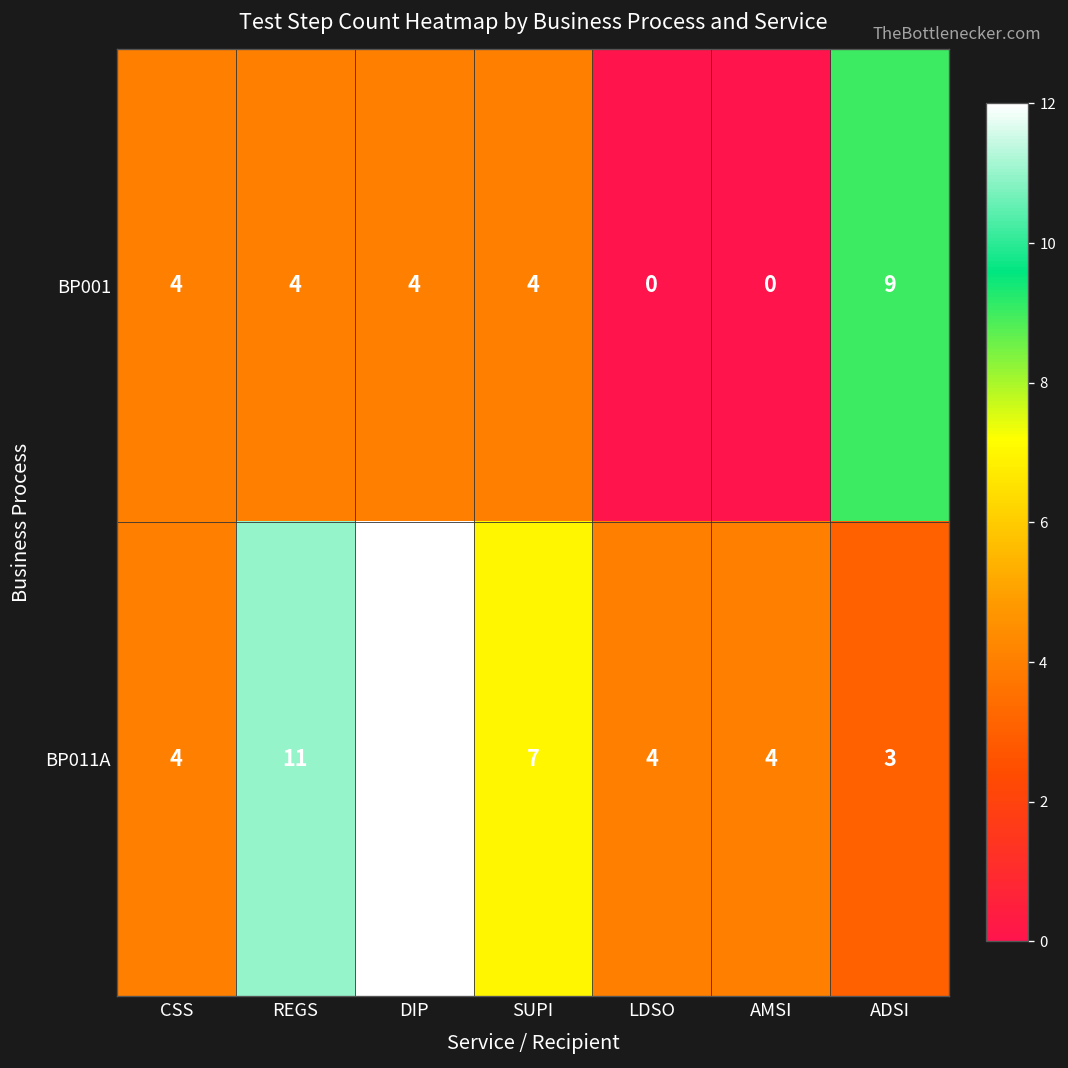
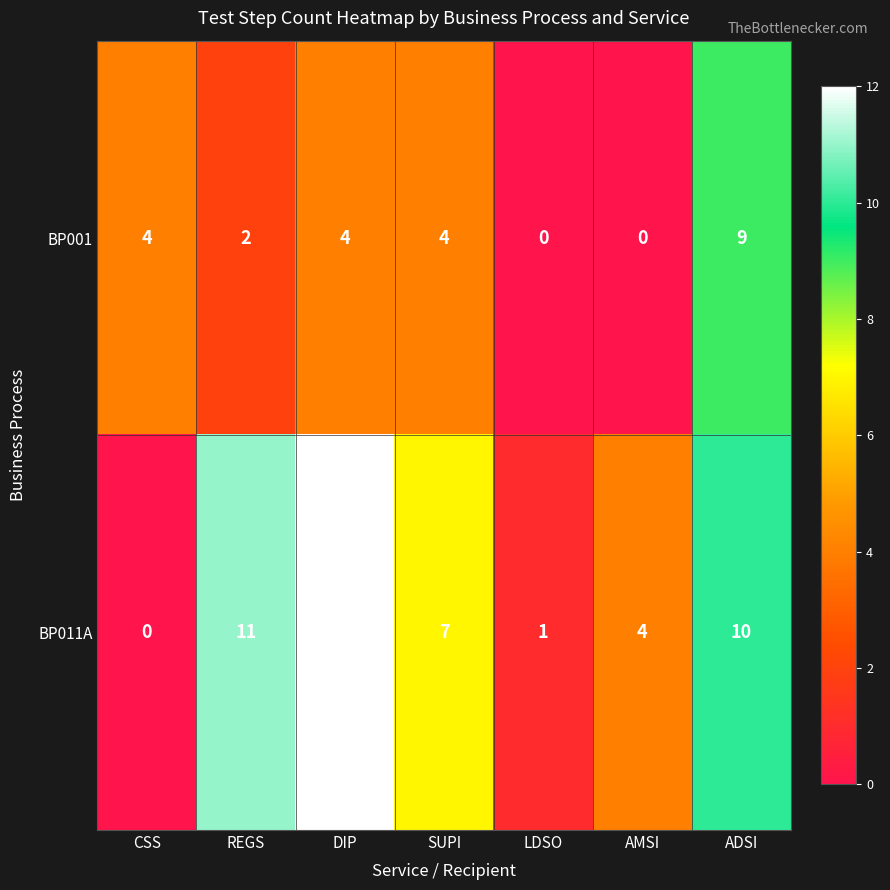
  {
    "BP001": {
      "CSS": 4,
-     "REGS": 4,
+     "REGS": 2,
      "DIP": 4,
      "SUPI": 4,
      "LDSO": 0,
      "AMSI": 0,
      "ADSI": 9
    },
    "BP011A": {
-     "CSS": 4,
+     "CSS": 0,
      "REGS": 11,
      "SUPI": 7,
-     "LDSO": 4,
+     "LDSO": 1,
      "AMSI": 4,
-     "ADSI": 3
+     "ADSI": 10
    }
  }
